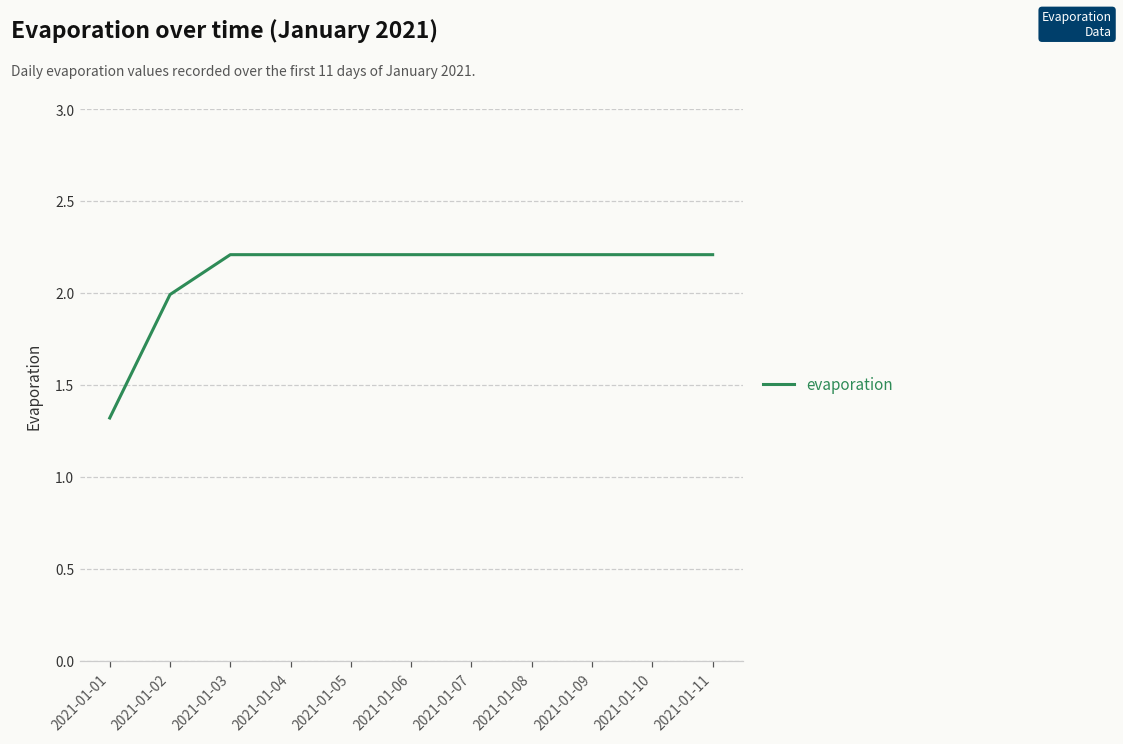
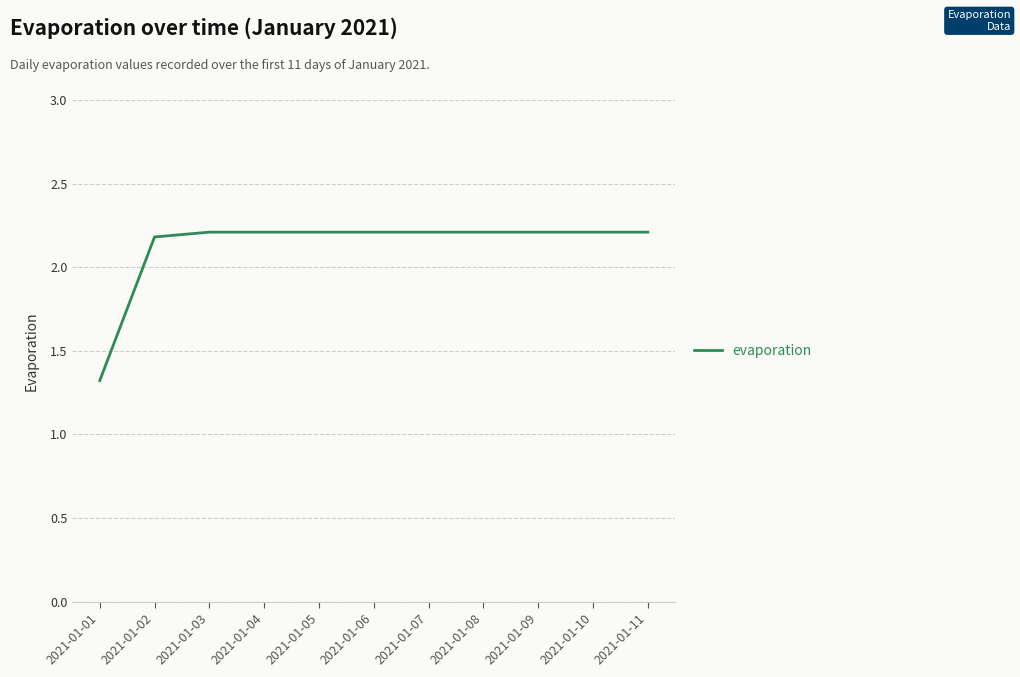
  {
    "2021-01-01": 1.32,
-   "2021-01-02": 1.99,
+   "2021-01-02": 2.18,
    "2021-01-03": 2.21,
    "2021-01-04": 2.21,
    "2021-01-05": 2.21,
    "2021-01-06": 2.21,
    "2021-01-07": 2.21,
    "2021-01-08": 2.21,
    "2021-01-09": 2.21,
    "2021-01-10": 2.21,
    "2021-01-11": 2.21
  }
